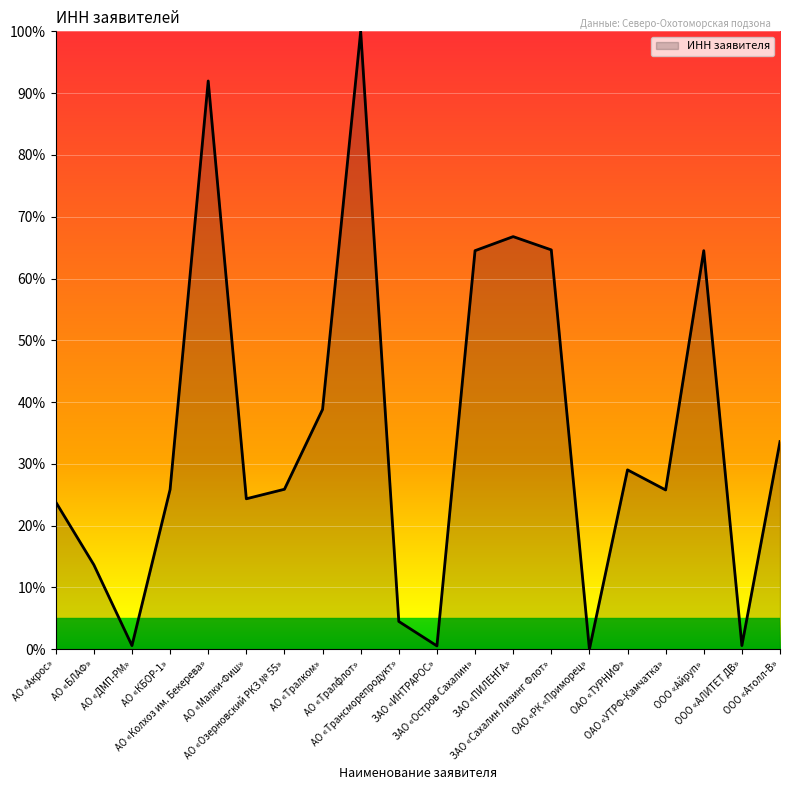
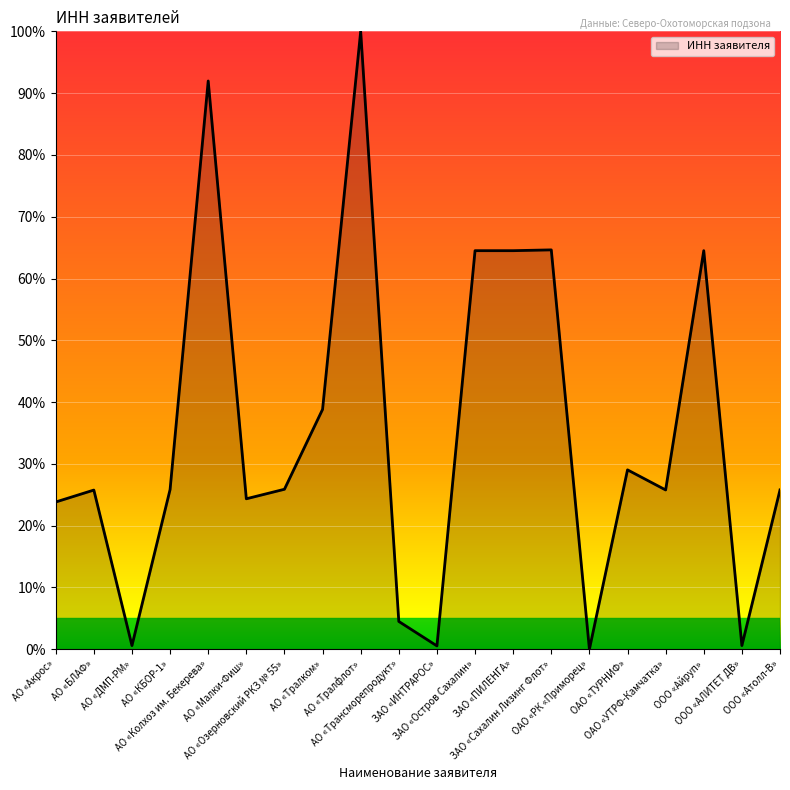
  {
    "АО «Акрос»": "24%",
-   "АО «БЛАФ»": "14%",
+   "АО «БЛАФ»": "26%",
    "АО «КБОР-1»": "26%",
    "АО «Колхоз им. Бекерева»": "92%",
    "АО «Малки-Фиш»": "24%",
    "АО «Озерновский РКЗ № 55»": "26%",
    "АО «Тралком»": "39%",
    "АО «Тралфлот»": "100%",
    "ЗАО «Остров Сахалин»": "65%",
-   "ЗАО «ПИЛЕНГА»": "67%",
+   "ЗАО «ПИЛЕНГА»": "65%",
    "ЗАО «Сахалин Лизинг Флот»": "65%",
    "ОАО «ТУРНИФ»": "29%",
    "ОАО «УТРФ-Камчатка»": "26%",
    "ООО «Айруп»": "65%",
-   "ООО «Атолл-В»": "34%"
+   "ООО «Атолл-В»": "26%"
  }
